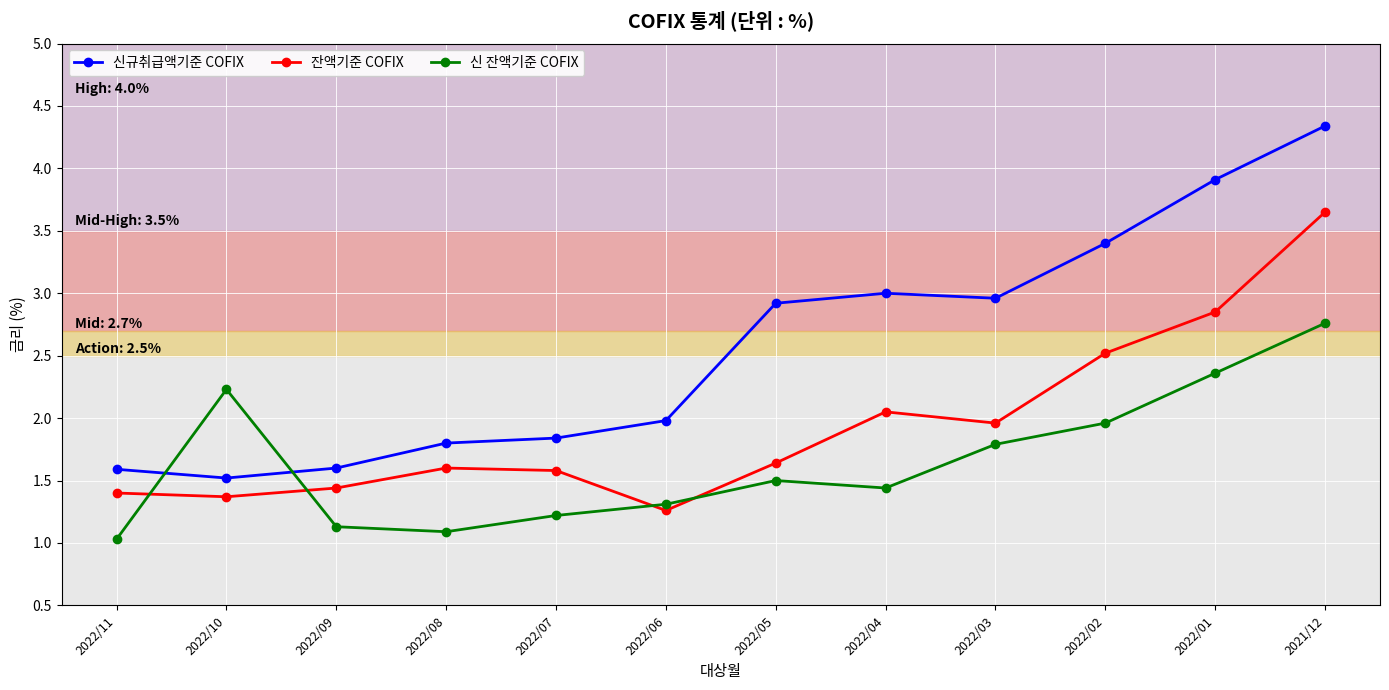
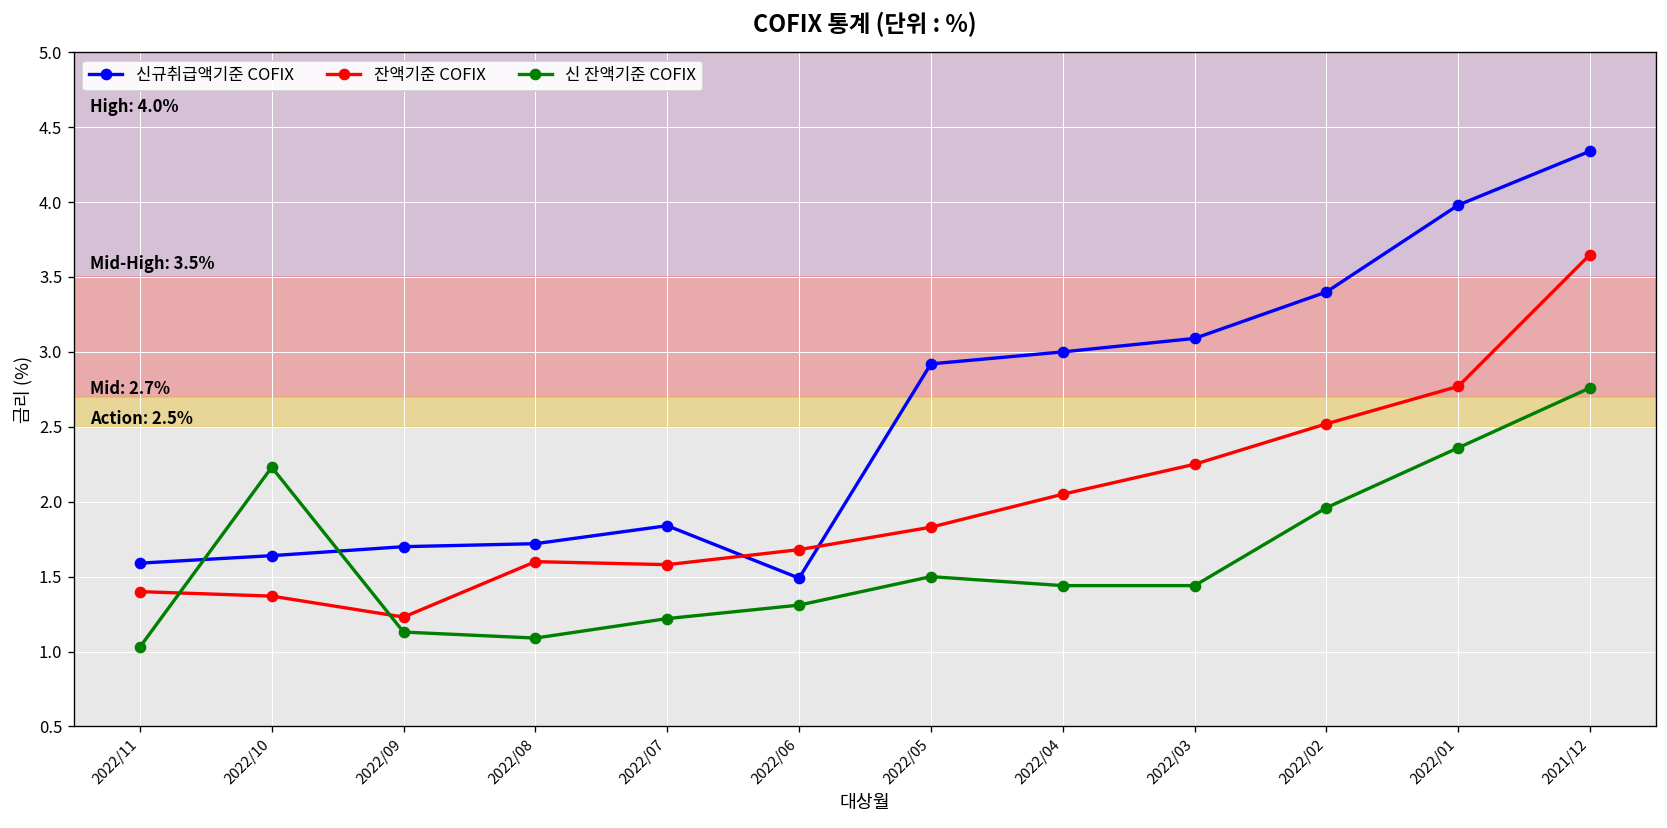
  {
    "신규취급액기준 COFIX": {
      "2022/11": 1.59,
-     "2022/10": 1.52,
-     "2022/09": 1.6,
-     "2022/08": 1.80,
+     "2022/10": 1.64,
+     "2022/09": 1.7,
+     "2022/08": 1.72,
      "2022/07": 1.84,
-     "2022/06": 1.98,
+     "2022/06": 1.49,
      "2022/05": 2.92,
      "2022/04": 3.00,
-     "2022/03": 2.96,
+     "2022/03": 3.09,
      "2022/02": 3.40,
-     "2022/01": 3.91,
+     "2022/01": 3.98,
      "2021/12": 4.34
    },
    "잔액기준 COFIX": {
      "2022/11": 1.40,
      "2022/10": 1.37,
-     "2022/09": 1.44,
+     "2022/09": 1.23,
      "2022/08": 1.60,
      "2022/07": 1.58,
-     "2022/06": 1.26,
-     "2022/05": 1.64,
+     "2022/06": 1.68,
+     "2022/05": 1.83,
      "2022/04": 2.05,
-     "2022/03": 1.96,
+     "2022/03": 2.25,
      "2022/02": 2.52,
-     "2022/01": 2.85,
+     "2022/01": 2.77,
      "2021/12": 3.65
    },
    "신 잔액기준 COFIX": {
      "2022/11": 1.03,
      "2022/10": 2.23,
      "2022/09": 1.13,
      "2022/08": 1.09,
      "2022/07": 1.22,
      "2022/06": 1.31,
      "2022/05": 1.50,
      "2022/04": 1.44,
-     "2022/03": 1.79,
+     "2022/03": 1.44,
      "2022/02": 1.96,
      "2022/01": 2.36,
      "2021/12": 2.76
    }
  }
